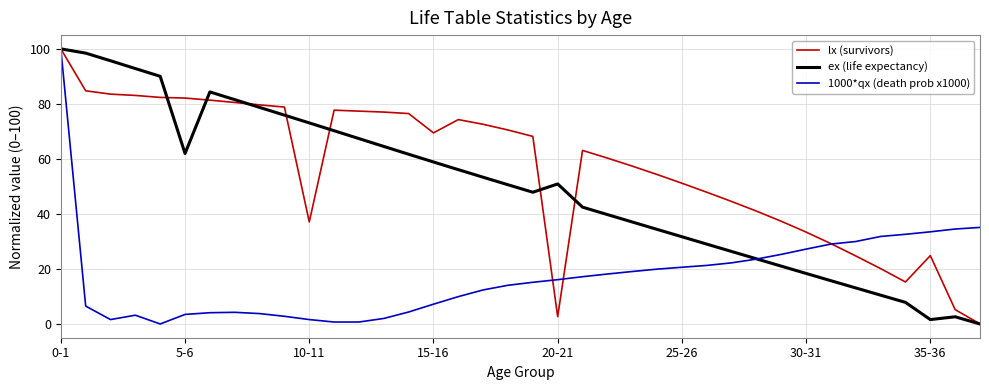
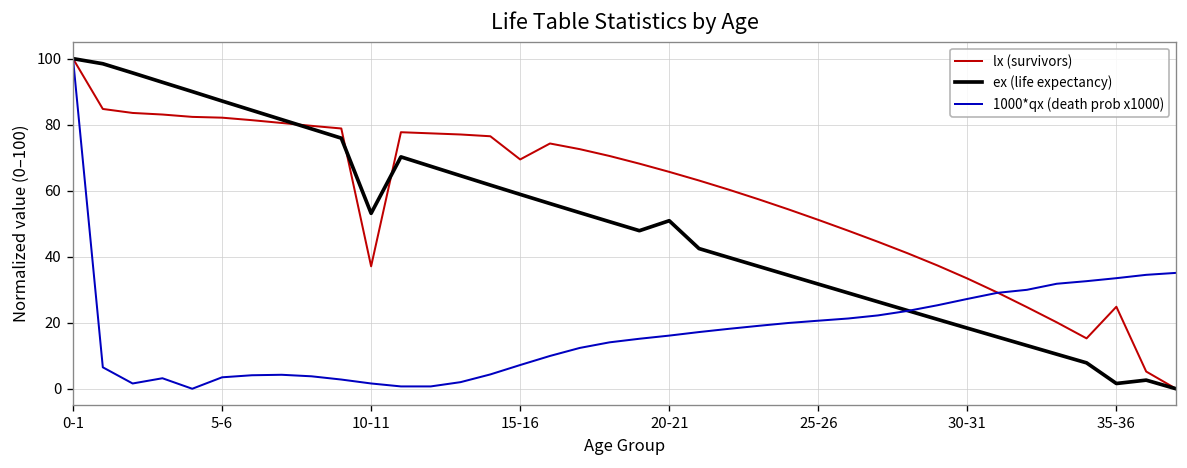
  {
    "lx (survivors)": {
      "5-6": 82,
      "10-11": 37,
      "15-16": 69,
-     "20-21": 3,
+     "20-21": 66,
      "25-26": 51,
      "30-31": 33,
      "35-36": 25
    },
    "ex (life expectancy)": {
-     "5-6": 62,
-     "10-11": 73,
+     "5-6": 87,
+     "10-11": 53,
      "15-16": 59,
      "20-21": 51,
      "25-26": 32,
      "30-31": 18,
      "35-36": 2
    },
    "1000*qx (death prob x1000)": {
      "5-6": 3,
      "10-11": 2,
      "15-16": 7,
      "20-21": 16,
      "25-26": 21,
      "30-31": 27,
      "35-36": 33
    }
  }
